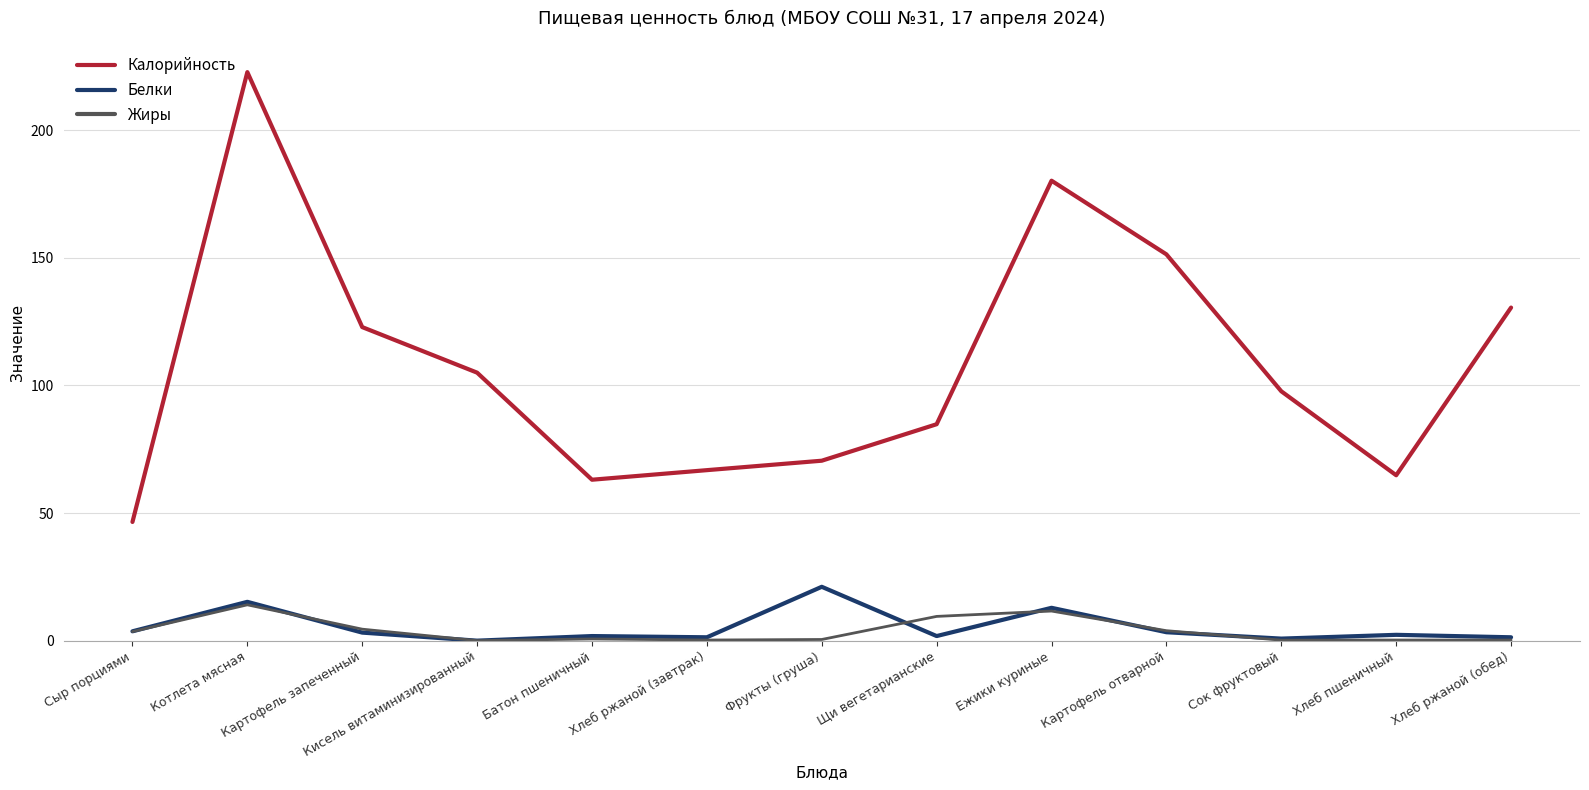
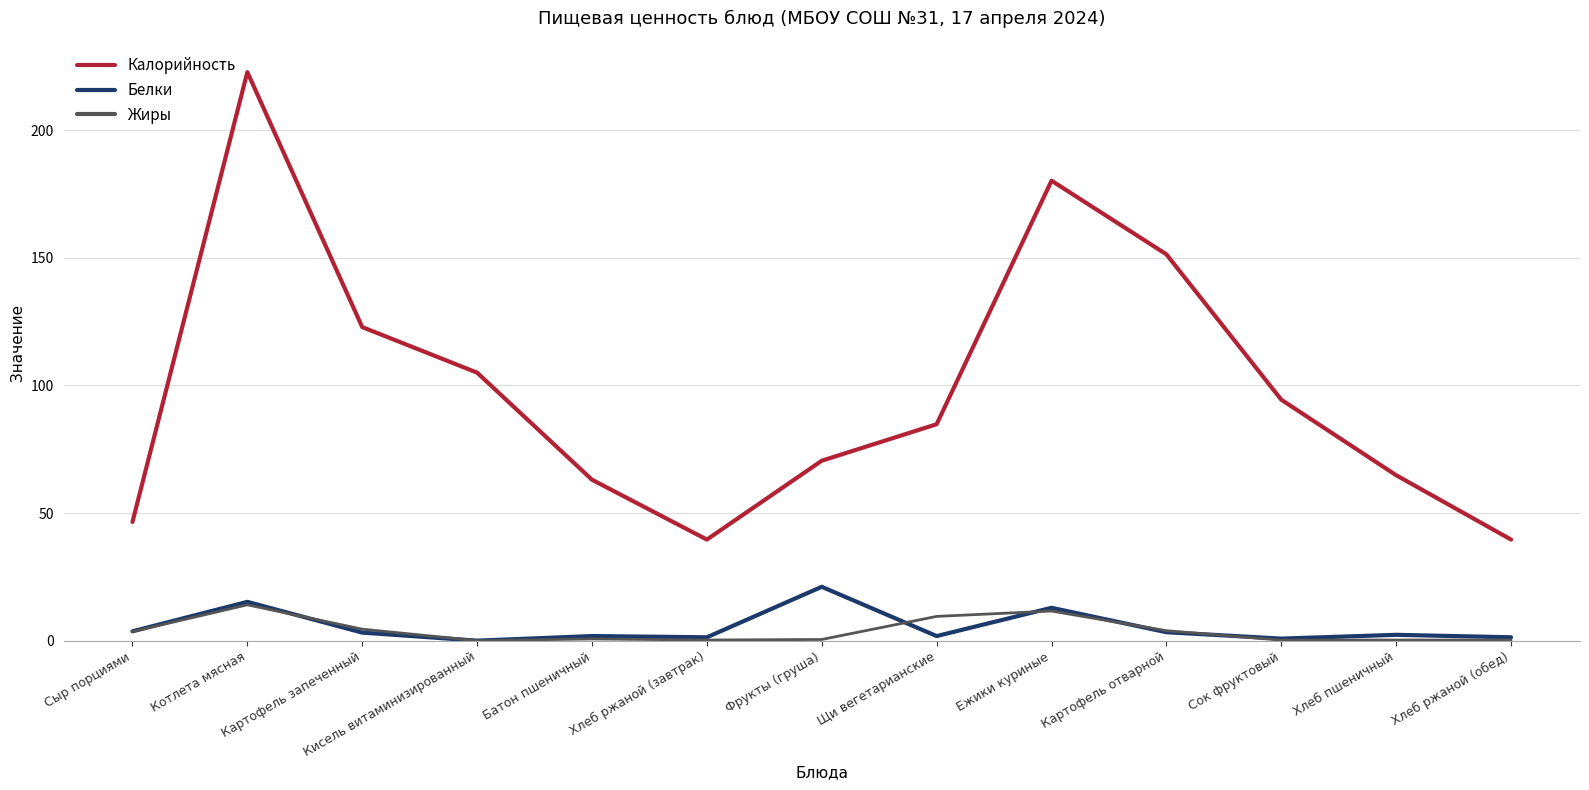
  {
    "Калорийность": {
      "Сыр порциями": 47,
      "Котлета мясная": 223,
      "Картофель запеченный": 123,
      "Кисель витаминизированный": 105,
      "Батон пшеничный": 63,
-     "Хлеб ржаной (завтрак)": 67,
+     "Хлеб ржаной (завтрак)": 40,
      "Фрукты (груша)": 71,
      "Щи вегетарианские": 85,
      "Ежики куриные": 180,
      "Картофель отварной": 151,
-     "Сок фруктовый": 98,
+     "Сок фруктовый": 94,
      "Хлеб пшеничный": 65,
-     "Хлеб ржаной (обед)": 131
+     "Хлеб ржаной (обед)": 40
    },
    "Белки": {
      "Котлета мясная": 15,
      "Картофель запеченный": 3,
      "Батон пшеничный": 2,
      "Хлеб ржаной (завтрак)": 1,
      "Фрукты (груша)": 21,
      "Щи вегетарианские": 2,
      "Ежики куриные": 13,
      "Хлеб пшеничный": 2,
      "Хлеб ржаной (обед)": 1
    },
    "Жиры": {
      "Котлета мясная": 14,
      "Картофель запеченный": 5,
      "Батон пшеничный": 1,
      "Хлеб ржаной (завтрак)": 0,
      "Фрукты (груша)": 0,
      "Щи вегетарианские": 10,
      "Ежики куриные": 12,
      "Хлеб пшеничный": 0,
      "Хлеб ржаной (обед)": 0
    }
  }
